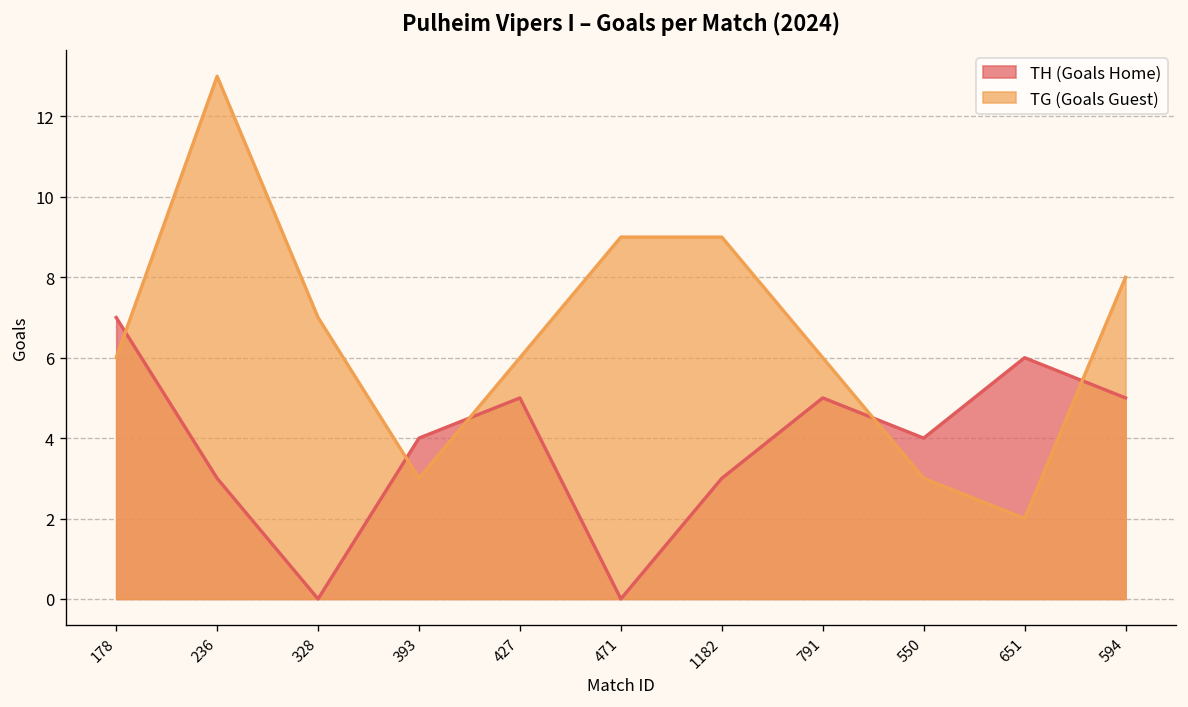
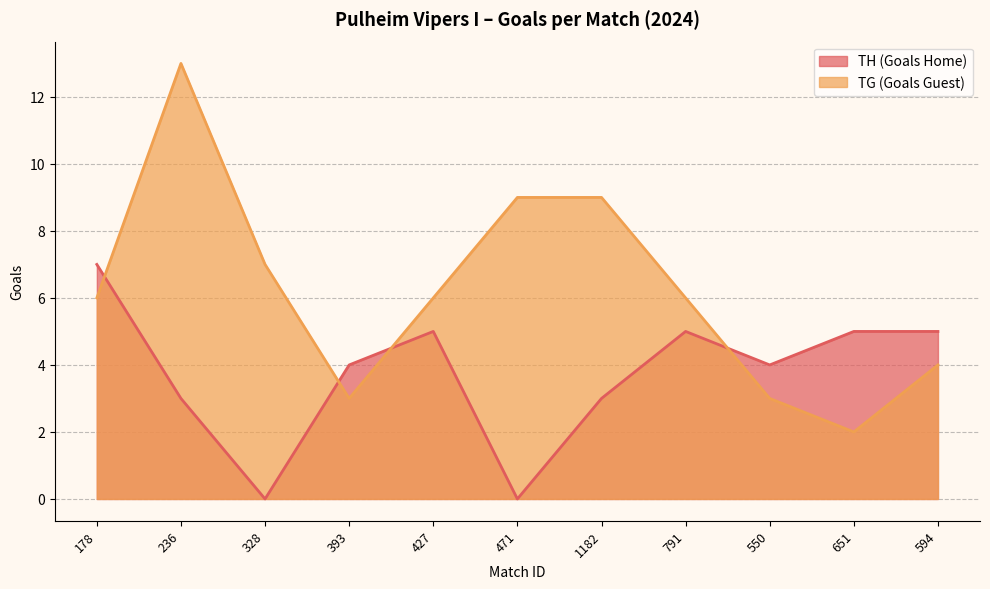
  {
    "TH (Goals Home)": {
      "178": 7,
      "236": 3,
      "328": 0,
      "393": 4,
      "427": 5,
      "471": 0,
      "1182": 3,
      "791": 5,
      "550": 4,
-     "651": 6,
+     "651": 5,
      "594": 5
    },
    "TG (Goals Guest)": {
      "178": 6,
      "236": 13,
      "328": 7,
      "393": 3,
      "427": 6,
      "471": 9,
      "1182": 9,
      "791": 6,
      "550": 3,
      "651": 2,
-     "594": 8
+     "594": 4
    }
  }
